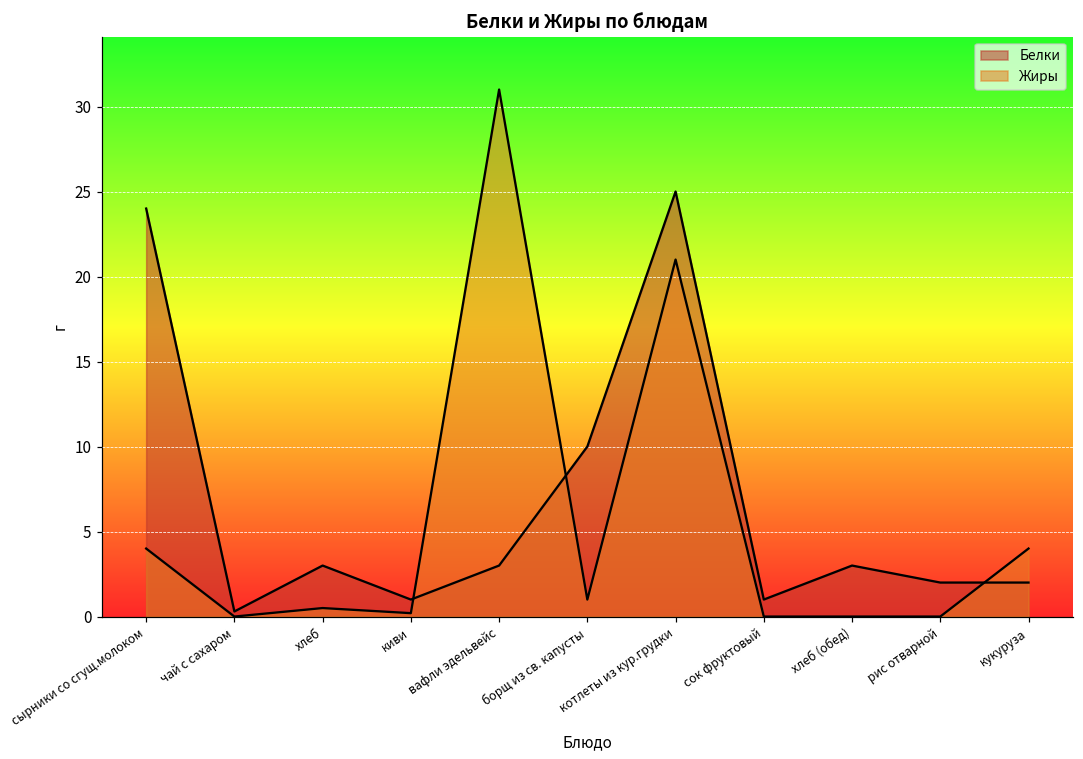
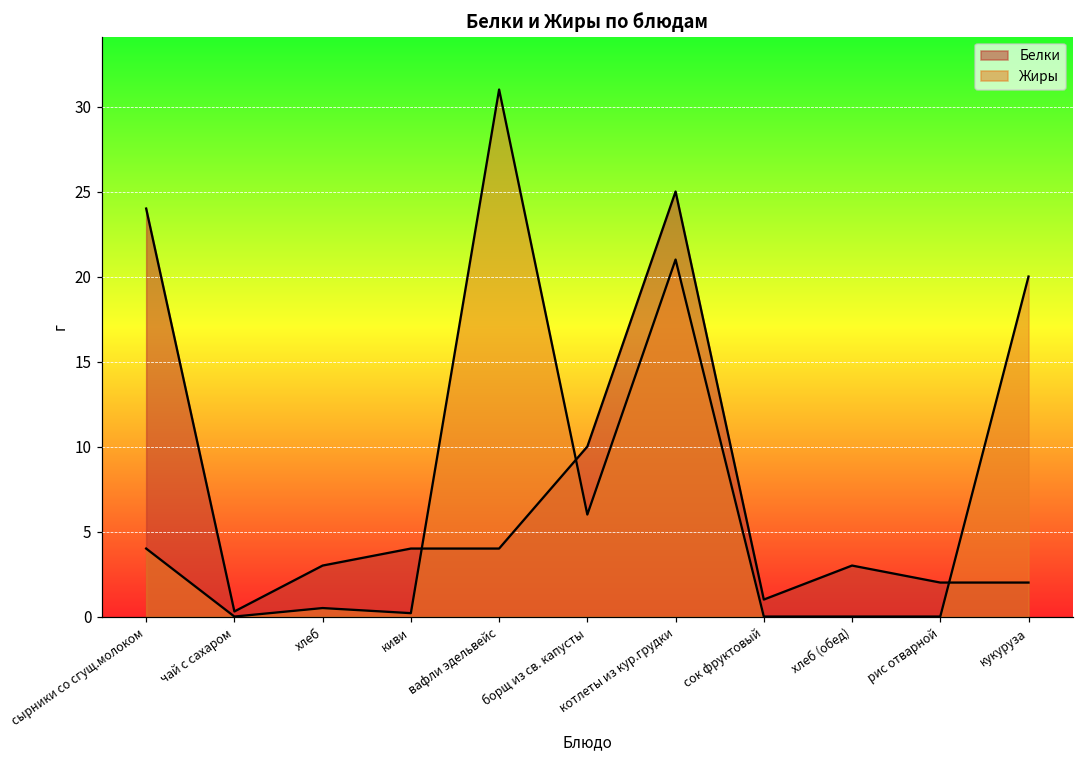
  {
    "Белки": {
      "сырники со сгущ.молоком": 24,
      "чай с сахаром": 0.3,
      "хлеб": 3,
-     "киви": 1,
-     "вафли эдельвейс": 3,
+     "киви": 4,
+     "вафли эдельвейс": 4,
      "борщ из св. капусты": 10,
      "котлеты из кур.грудки": 25,
      "сок фруктовый": 1,
      "хлеб (обед)": 3,
      "рис отварной": 2,
      "кукуруза": 2
    },
    "Жиры": {
      "сырники со сгущ.молоком": 4,
      "чай с сахаром": 0,
      "хлеб": 0.5,
      "киви": 0.2,
      "вафли эдельвейс": 31,
-     "борщ из св. капусты": 1,
+     "борщ из св. капусты": 6,
      "котлеты из кур.грудки": 21,
      "сок фруктовый": 0,
      "хлеб (обед)": 0,
      "рис отварной": 0,
-     "кукуруза": 4
+     "кукуруза": 20
    }
  }
